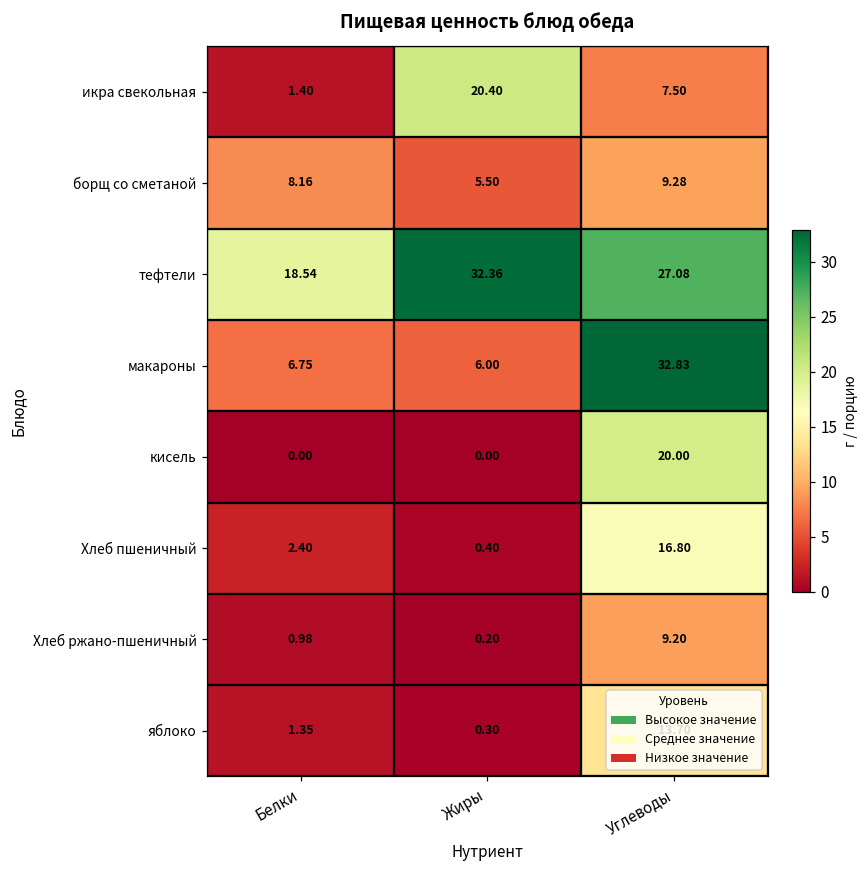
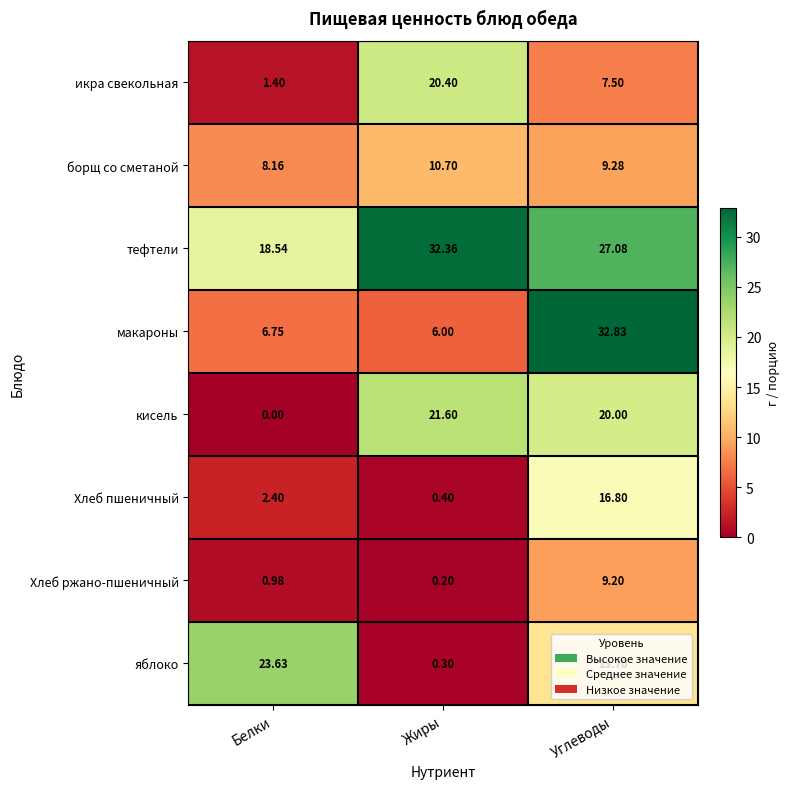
  {
    "икра свекольная": {
      "Белки": 1.40,
      "Жиры": 20.40,
      "Углеводы": 7.50
    },
    "борщ со сметаной": {
      "Белки": 8.16,
-     "Жиры": 5.50,
+     "Жиры": 10.70,
      "Углеводы": 9.28
    },
    "тефтели": {
      "Белки": 18.54,
      "Жиры": 32.36,
      "Углеводы": 27.08
    },
    "макароны": {
      "Белки": 6.75,
      "Жиры": 6.00,
      "Углеводы": 32.83
    },
    "кисель": {
      "Белки": 0.00,
-     "Жиры": 0.00,
+     "Жиры": 21.60,
      "Углеводы": 20.00
    },
    "Хлеб пшеничный": {
      "Белки": 2.40,
      "Жиры": 0.40,
      "Углеводы": 16.80
    },
    "Хлеб ржано-пшеничный": {
      "Белки": 0.98,
      "Жиры": 0.20,
      "Углеводы": 9.20
    },
    "яблоко": {
-     "Белки": 1.35,
+     "Белки": 23.63,
      "Жиры": 0.30
    }
  }
